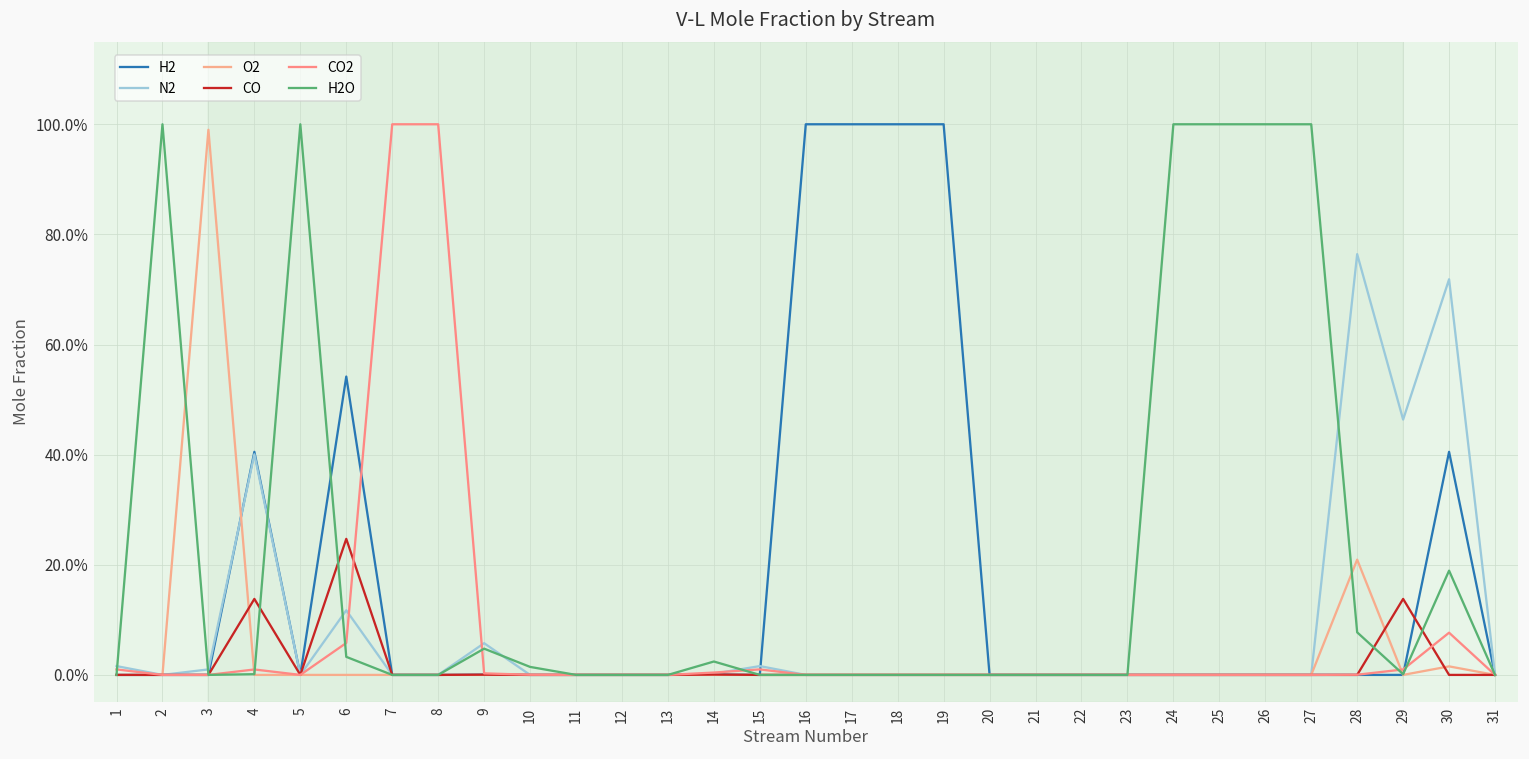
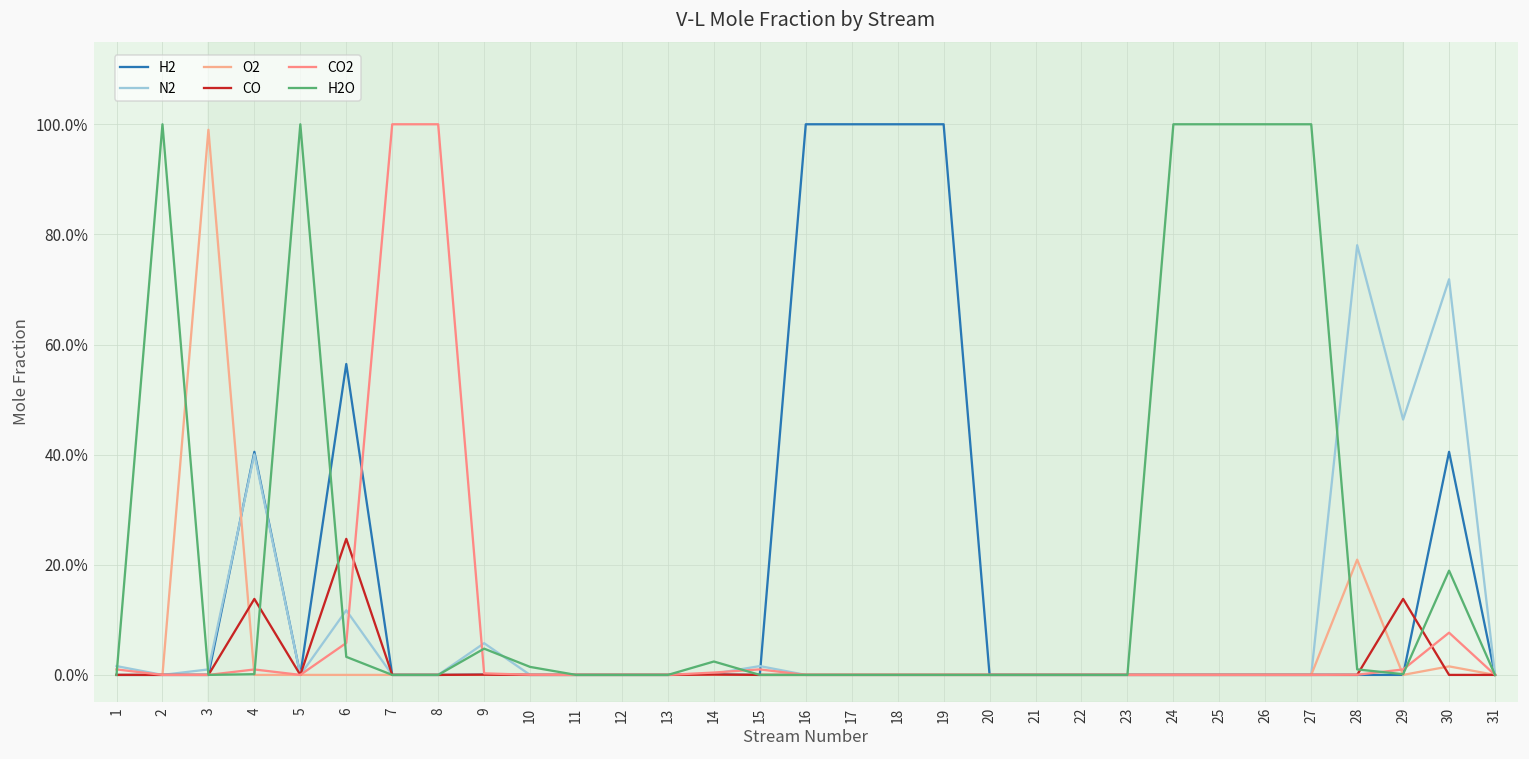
  {
    "H2": {
-     "6": "54%",
+     "6": "56%",
      "16": "100%",
      "17": "100%",
      "18": "100%",
      "19": "100%",
      "30": "41%"
    },
    "N2": {
      "1": "2%",
      "3": "1%",
      "6": "12%",
      "9": "6%",
      "15": "2%",
-     "28": "76%",
+     "28": "78%",
      "29": "46%",
      "30": "72%"
    },
    "CO": {
      "4": "14%",
      "6": "25%",
      "29": "14%",
      "30": "0%"
    },
    "H2O": {
      "2": "100%",
      "5": "100%",
      "6": "3%",
      "9": "5%",
      "10": "1%",
      "14": "2%",
      "24": "100%",
      "25": "100%",
      "26": "100%",
      "27": "100%",
-     "28": "8%",
+     "28": "1%",
      "30": "19%"
    }
  }
